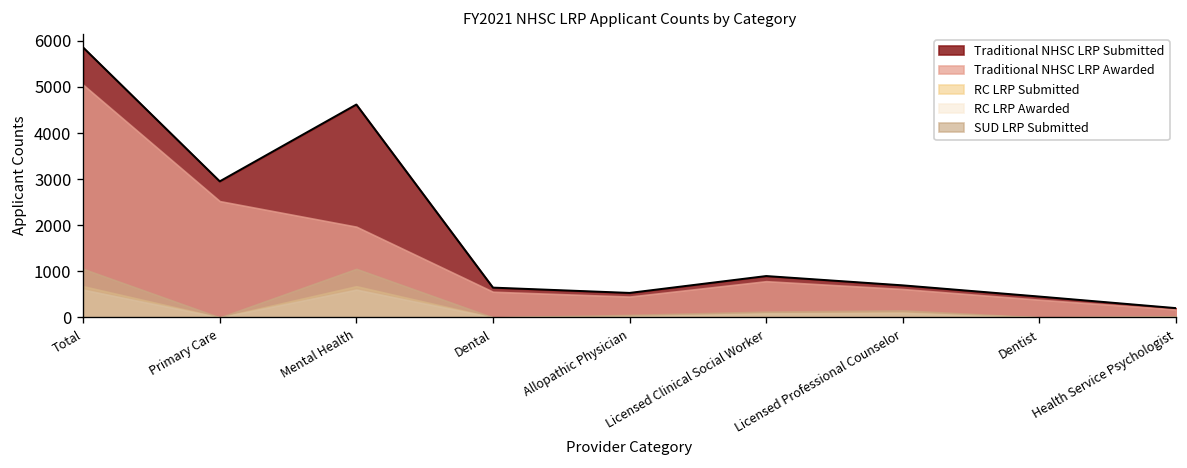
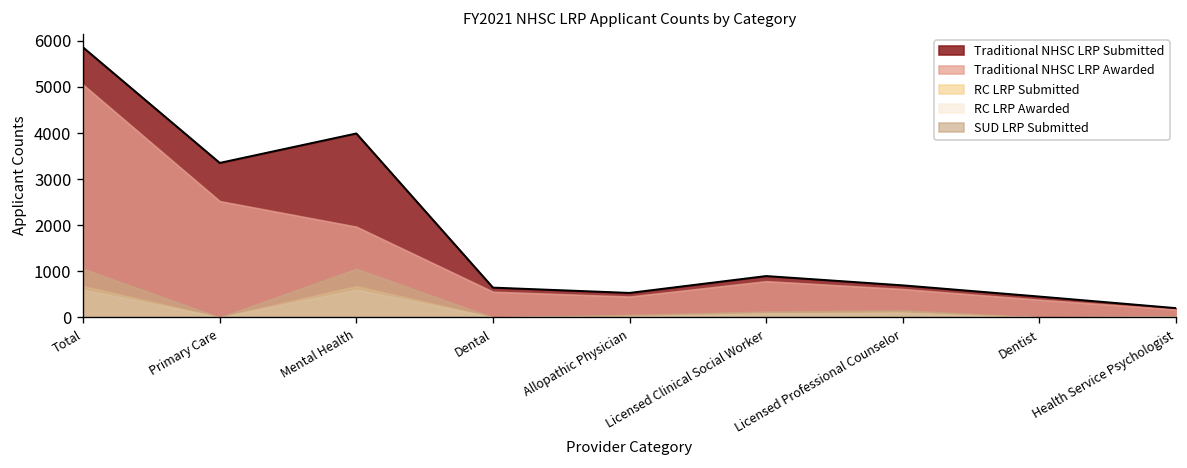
  {
    "Traditional NHSC LRP Submitted": {
      "Total": 5900,
-     "Primary Care": 3000,
-     "Mental Health": 4600,
+     "Primary Care": 3400,
+     "Mental Health": 4000,
      "Dental": 600,
      "Allopathic Physician": 500,
      "Licensed Clinical Social Worker": 900,
      "Licensed Professional Counselor": 700,
      "Dentist": 500
    },
    "RC LRP Awarded": {
      "Total": 600,
      "Mental Health": 600
    }
  }
